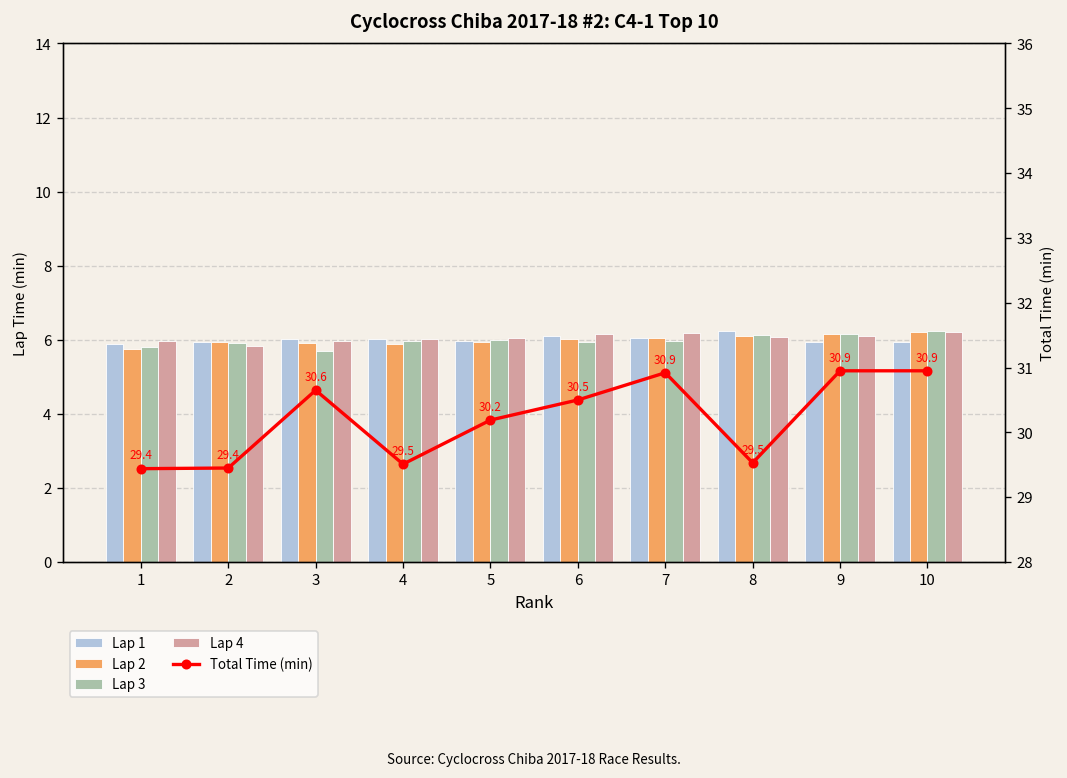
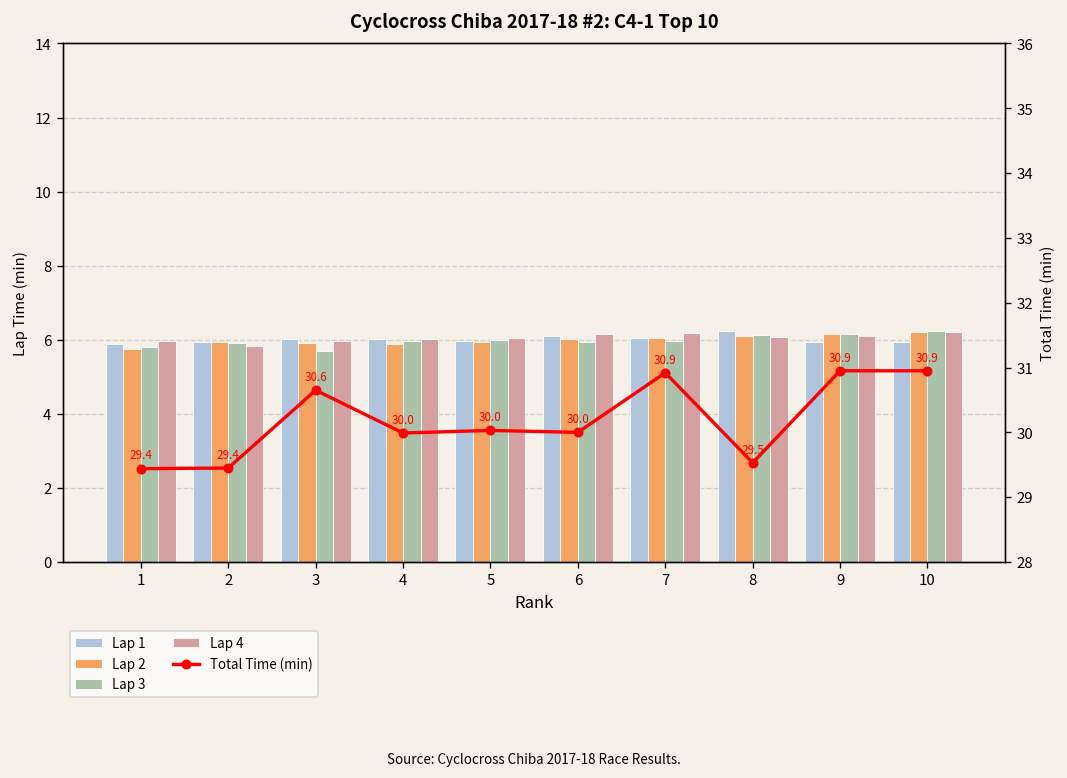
  {
    "Total Time (min)": {
      "1": 29.4,
      "2": 29.4,
      "3": 30.6,
-     "4": 29.5,
-     "5": 30.2,
-     "6": 30.5,
+     "4": 30.0,
+     "5": 30.0,
+     "6": 30.0,
      "7": 30.9,
      "8": 29.5,
      "9": 30.9,
      "10": 30.9
    }
  }
